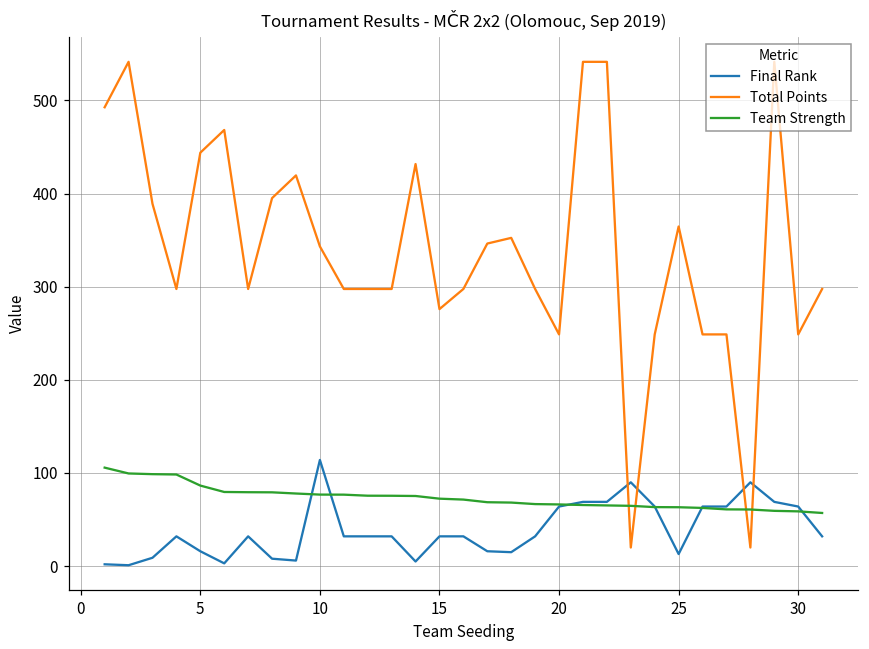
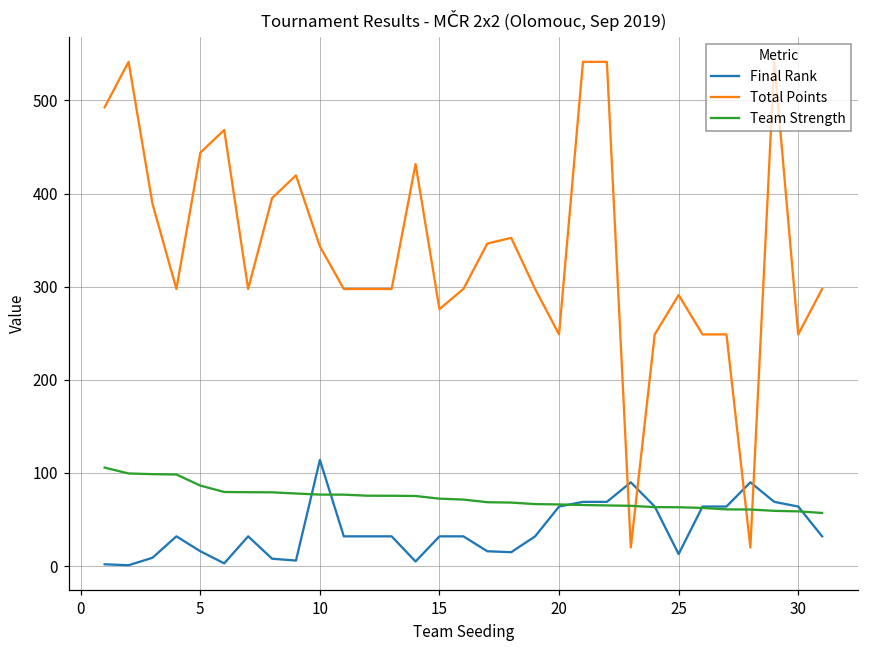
  {
    "Final Rank": {
      "5": 20,
      "10": 110,
      "15": 30,
      "25": 10,
      "30": 60
    },
    "Total Points": {
      "5": 440,
      "10": 340,
      "15": 280,
      "20": 250,
-     "25": 360,
+     "25": 290,
      "30": 250
    },
    "Team Strength": {
      "5": 90,
      "10": 80,
      "15": 70,
      "25": 60,
      "30": 60
    }
  }
